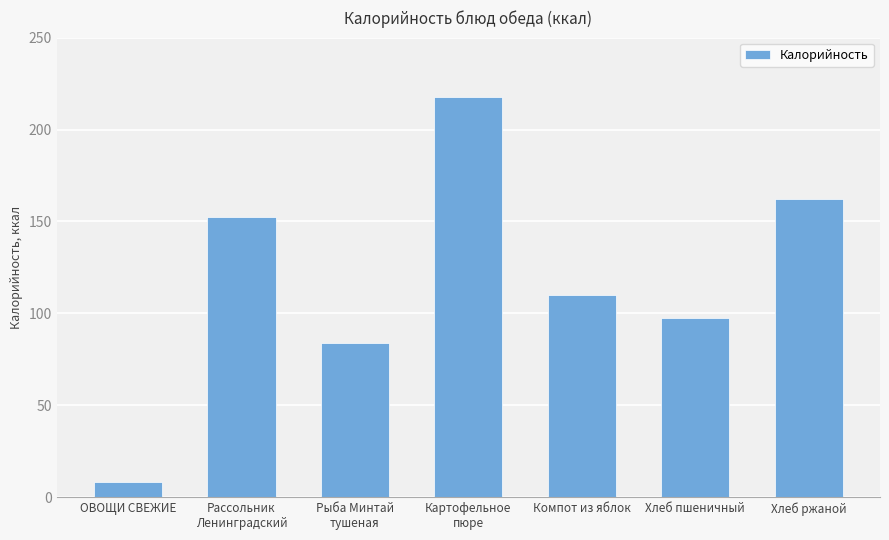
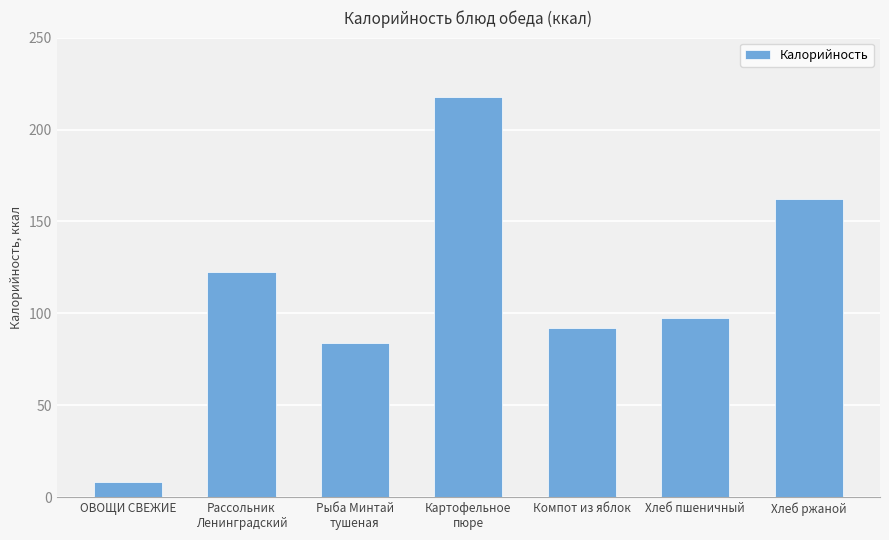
  {
    "ОВОЩИ СВЕЖИЕ": 8,
-   "Рассольник Ленинградский": 153,
+   "Рассольник Ленинградский": 122,
    "Рыба Минтай тушеная": 84,
    "Картофельное пюре": 218,
-   "Компот из яблок": 110,
+   "Компот из яблок": 92,
    "Хлеб пшеничный": 97,
    "Хлеб ржаной": 162
  }
